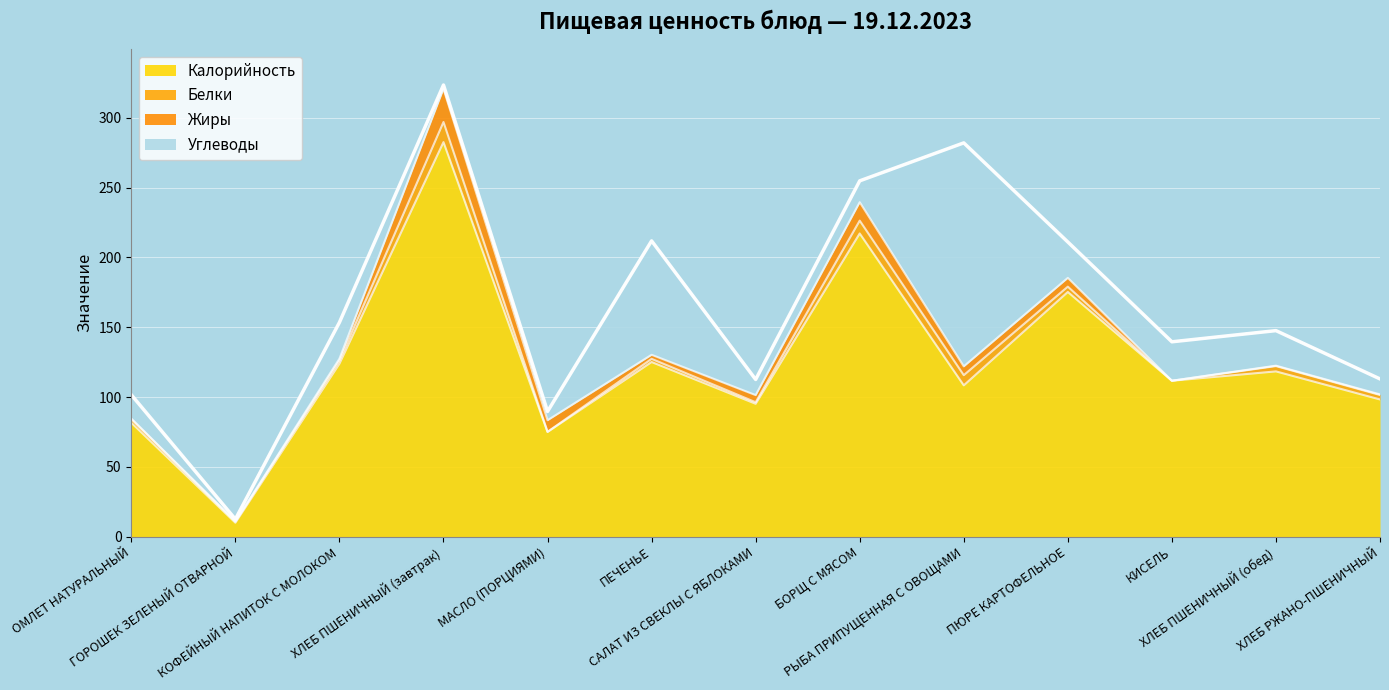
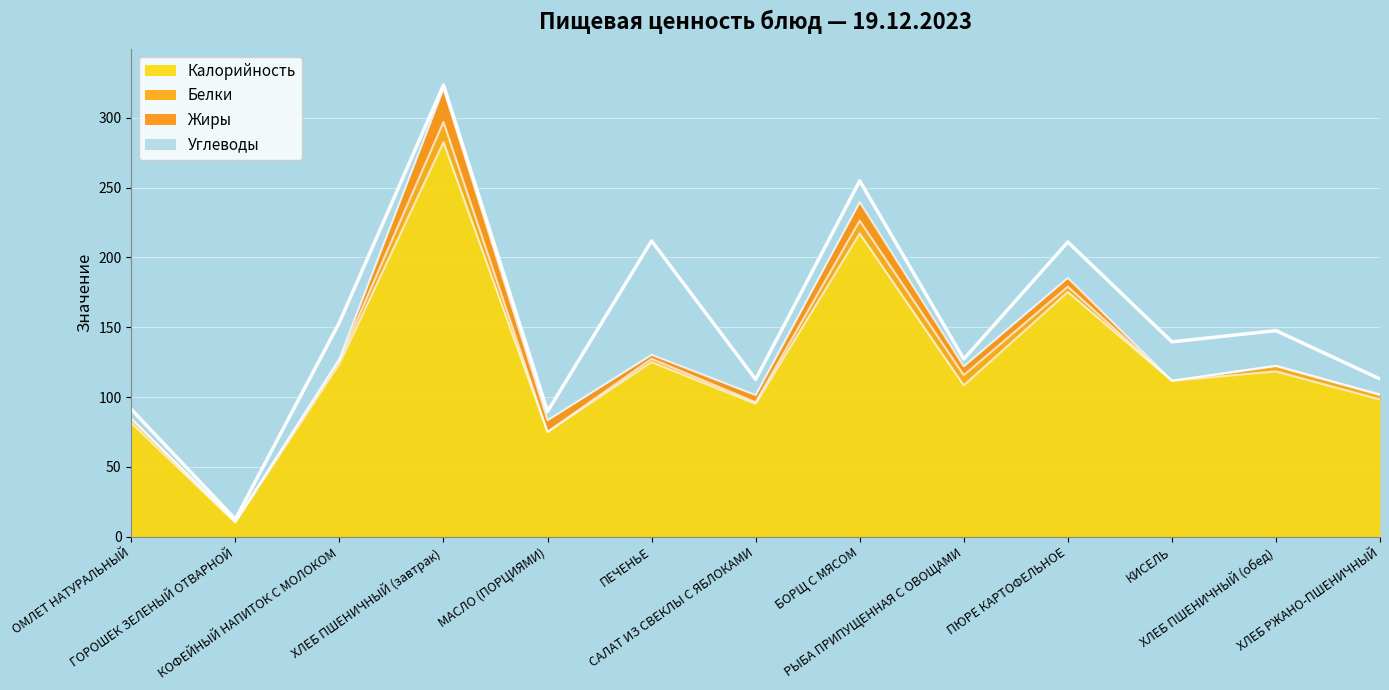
  {
    "Углеводы": {
-     "ОМЛЕТ НАТУРАЛЬНЫЙ": 17,
+     "ОМЛЕТ НАТУРАЛЬНЫЙ": 7,
      "КОФЕЙНЫЙ НАПИТОК С МОЛОКОМ": 26,
      "ХЛЕБ ПШЕНИЧНЫЙ (завтрак)": 3,
      "МАСЛО (ПОРЦИЯМИ)": 6,
      "ПЕЧЕНЬЕ": 82,
      "САЛАТ ИЗ СВЕКЛЫ С ЯБЛОКАМИ": 11,
      "БОРЩ С МЯСОМ": 15,
-     "РЫБА ПРИПУЩЕННАЯ С ОВОЩАМИ": 160,
+     "РЫБА ПРИПУЩЕННАЯ С ОВОЩАМИ": 5,
      "ПЮРЕ КАРТОФЕЛЬНОЕ": 26,
      "КИСЕЛЬ": 28,
      "ХЛЕБ ПШЕНИЧНЫЙ (обед)": 25,
      "ХЛЕБ РЖАНО-ПШЕНИЧНЫЙ": 11
    }
  }
